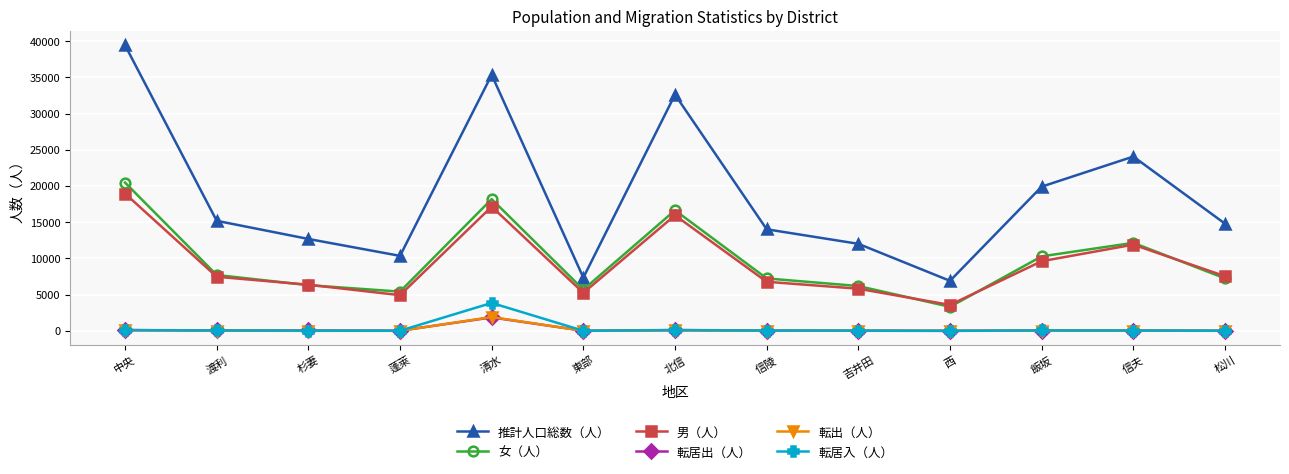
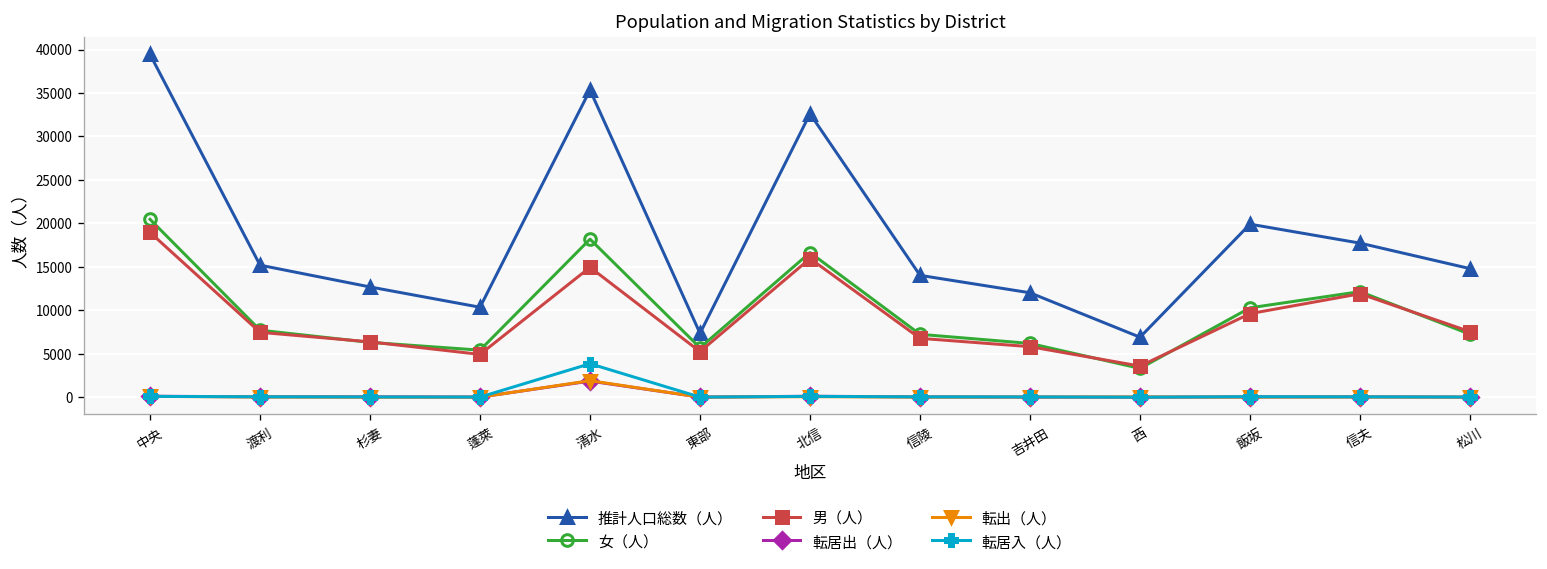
  {
    "推計人口総数（人）": {
      "中央": 39000,
      "渡利": 15000,
      "杉妻": 13000,
      "蓬萊": 10000,
      "清水": 35000,
      "東部": 7000,
      "北信": 33000,
      "信陵": 14000,
      "吉井田": 12000,
      "西": 7000,
      "飯坂": 20000,
-     "信夫": 24000,
+     "信夫": 18000,
      "松川": 15000
    },
    "女（人）": {
      "中央": 20000,
      "蓬萊": 5000,
      "清水": 18000,
      "東部": 6000,
      "北信": 17000,
      "信陵": 7000,
      "吉井田": 6000,
      "飯坂": 10000
    },
    "男（人）": {
      "中央": 19000,
      "蓬萊": 5000,
-     "清水": 17000,
+     "清水": 15000,
      "東部": 5000,
      "北信": 16000,
      "信陵": 7000,
      "吉井田": 6000,
      "飯坂": 10000
    },
    "転居入（人）": {
      "清水": 4000
    }
  }
